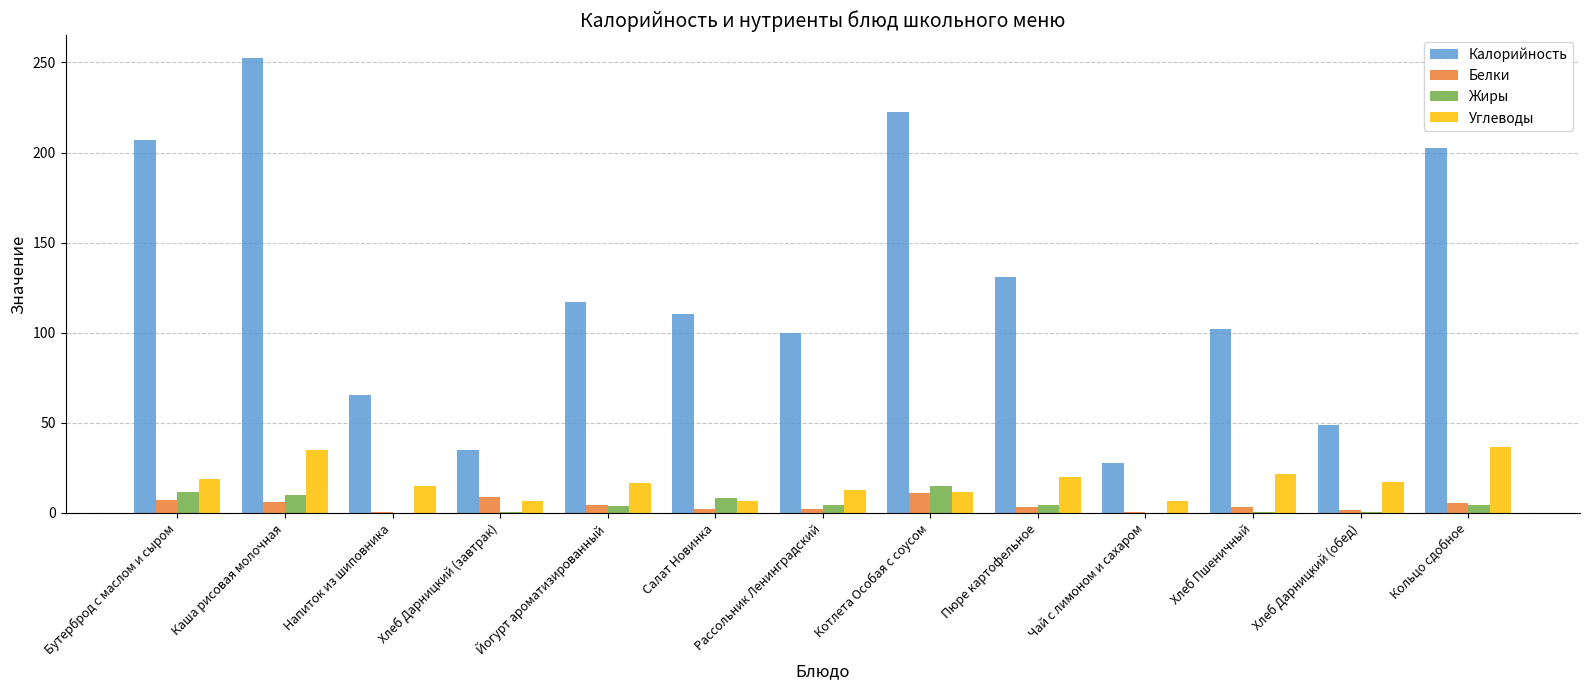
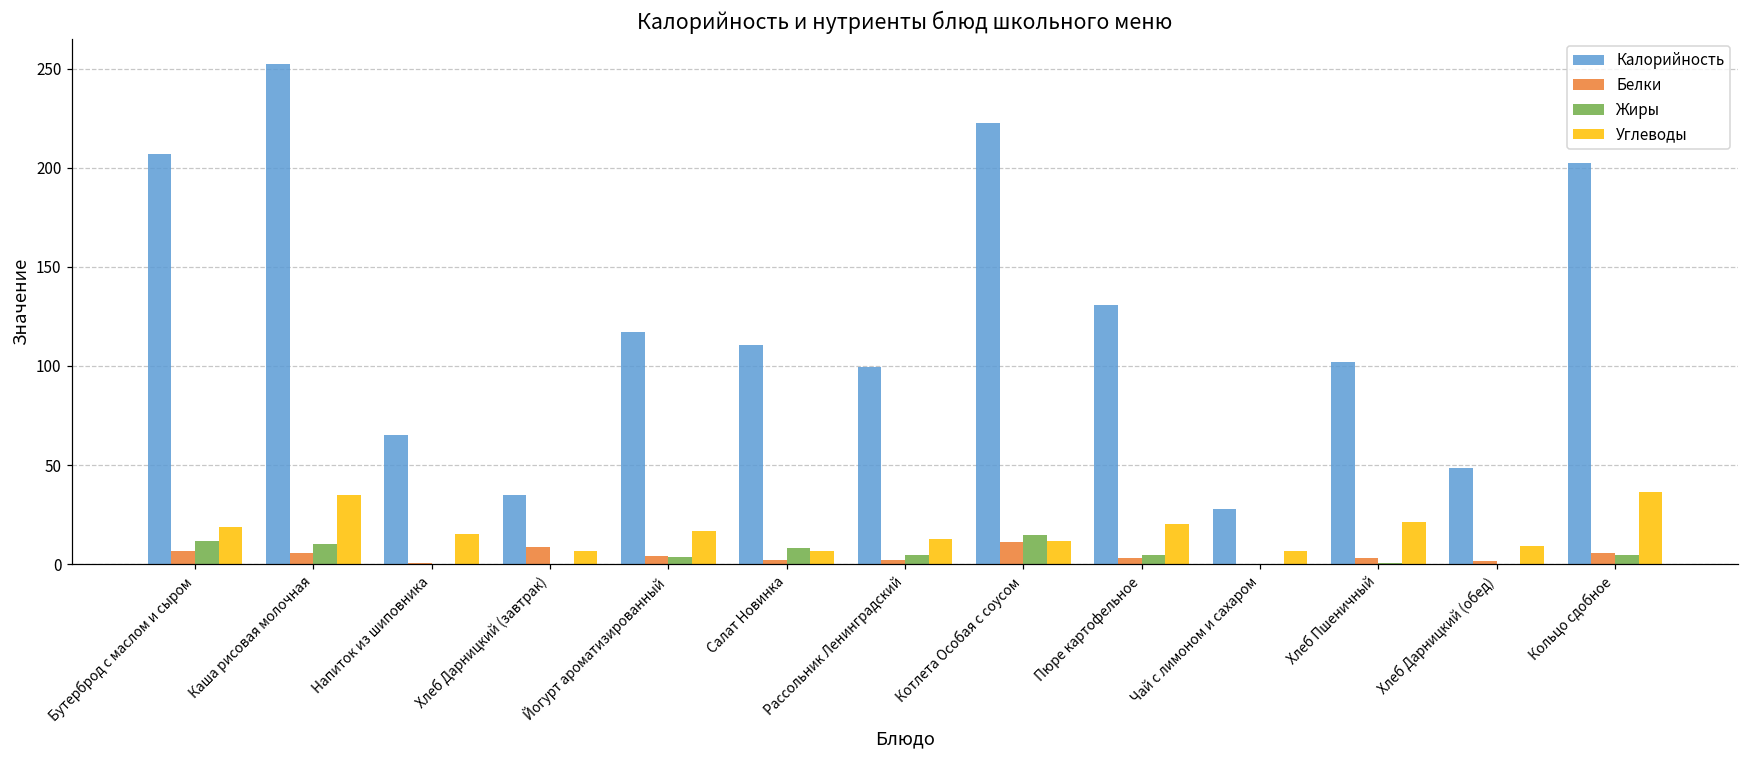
  {
    "Калорийность": {
      "Бутерброд с маслом и сыром": 207,
      "Каша рисовая молочная": 253,
      "Напиток из шиповника": 65,
      "Хлеб Дарницкий (завтрак)": 35,
      "Йогурт ароматизированный": 117,
      "Салат Новинка": 111,
      "Рассольник Ленинградский": 100,
      "Котлета Особая с соусом": 223,
      "Пюре картофельное": 131,
      "Чай с лимоном и сахаром": 28,
      "Хлеб Пшеничный": 102,
      "Хлеб Дарницкий (обед)": 49,
      "Кольцо сдобное": 203
    },
    "Белки": {
      "Бутерброд с маслом и сыром": 7,
      "Каша рисовая молочная": 6,
      "Хлеб Дарницкий (завтрак)": 9,
      "Йогурт ароматизированный": 4,
      "Салат Новинка": 2,
      "Рассольник Ленинградский": 2,
      "Котлета Особая с соусом": 11,
      "Пюре картофельное": 3,
      "Хлеб Пшеничный": 3,
      "Хлеб Дарницкий (обед)": 2,
      "Кольцо сдобное": 5
    },
    "Жиры": {
      "Бутерброд с маслом и сыром": 12,
      "Каша рисовая молочная": 10,
      "Йогурт ароматизированный": 4,
      "Салат Новинка": 8,
      "Рассольник Ленинградский": 5,
      "Котлета Особая с соусом": 15,
      "Пюре картофельное": 4,
      "Чай с лимоном и сахаром": 0,
      "Кольцо сдобное": 4
    },
    "Углеводы": {
      "Бутерброд с маслом и сыром": 19,
      "Каша рисовая молочная": 35,
      "Напиток из шиповника": 15,
      "Хлеб Дарницкий (завтрак)": 7,
      "Йогурт ароматизированный": 17,
      "Салат Новинка": 7,
      "Рассольник Ленинградский": 13,
      "Котлета Особая с соусом": 11,
      "Пюре картофельное": 20,
      "Чай с лимоном и сахаром": 7,
      "Хлеб Пшеничный": 21,
-     "Хлеб Дарницкий (обед)": 17,
+     "Хлеб Дарницкий (обед)": 9,
      "Кольцо сдобное": 36
    }
  }
